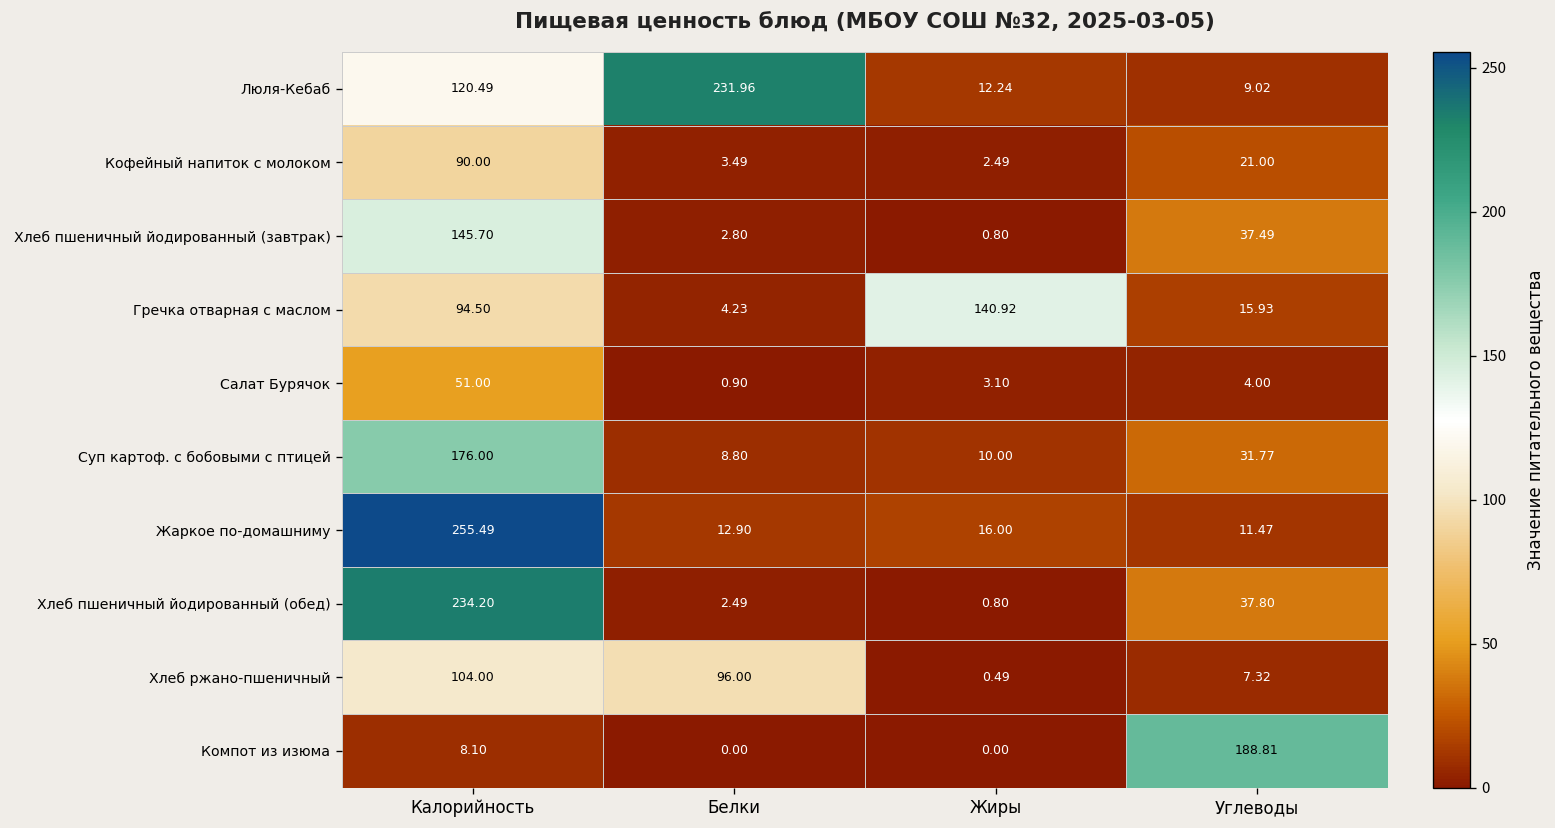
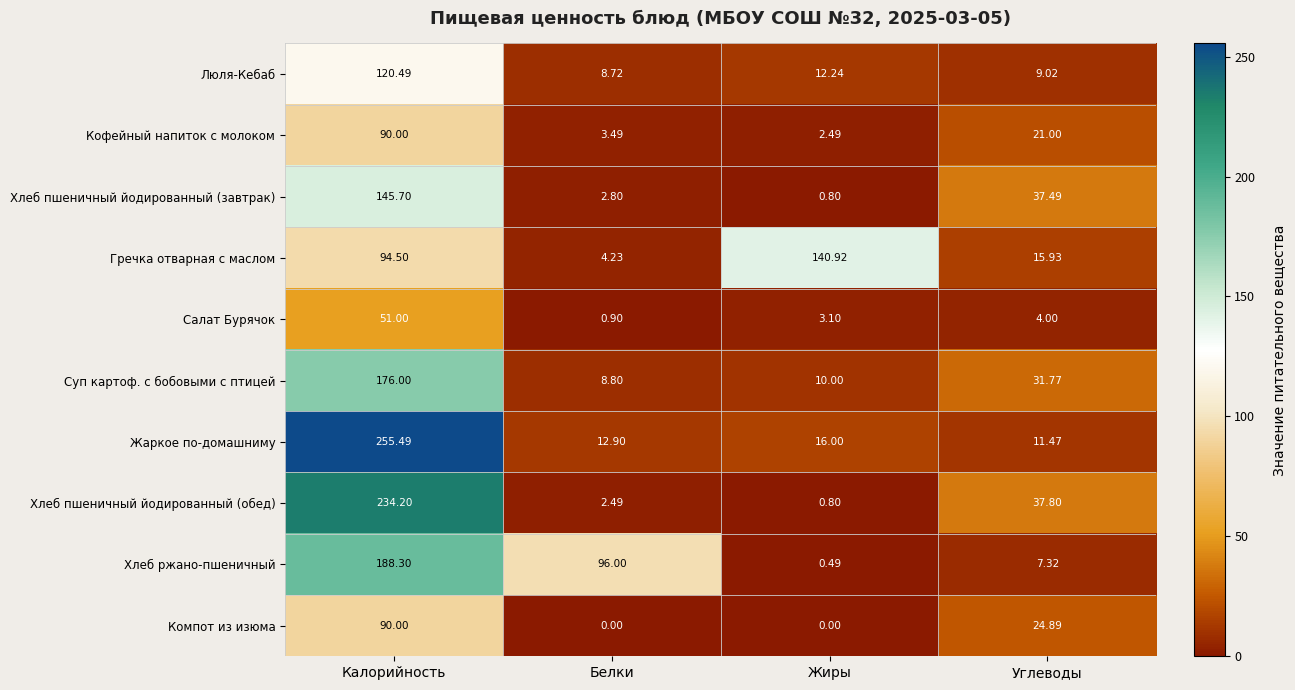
  {
    "Люля-Кебаб": {
      "Калорийность": 120.49,
-     "Белки": 231.96,
+     "Белки": 8.72,
      "Жиры": 12.24,
      "Углеводы": 9.02
    },
    "Кофейный напиток с молоком": {
      "Калорийность": 90.00,
      "Белки": 3.49,
      "Жиры": 2.49,
      "Углеводы": 21.00
    },
    "Хлеб пшеничный йодированный (завтрак)": {
      "Калорийность": 145.70,
      "Белки": 2.80,
      "Жиры": 0.80,
      "Углеводы": 37.49
    },
    "Гречка отварная с маслом": {
      "Калорийность": 94.50,
      "Белки": 4.23,
      "Жиры": 140.92,
      "Углеводы": 15.93
    },
    "Салат Бурячок": {
      "Калорийность": 51.00,
      "Белки": 0.90,
      "Жиры": 3.10,
      "Углеводы": 4.00
    },
    "Суп картоф. с бобовыми с птицей": {
      "Калорийность": 176.00,
      "Белки": 8.80,
      "Жиры": 10.00,
      "Углеводы": 31.77
    },
    "Жаркое по-домашниму": {
      "Калорийность": 255.49,
      "Белки": 12.90,
      "Жиры": 16.00,
      "Углеводы": 11.47
    },
    "Хлеб пшеничный йодированный (обед)": {
      "Калорийность": 234.20,
      "Белки": 2.49,
      "Жиры": 0.80,
      "Углеводы": 37.80
    },
    "Хлеб ржано-пшеничный": {
-     "Калорийность": 104.00,
+     "Калорийность": 188.30,
      "Белки": 96.00,
      "Жиры": 0.49,
      "Углеводы": 7.32
    },
    "Компот из изюма": {
-     "Калорийность": 8.10,
+     "Калорийность": 90.00,
      "Белки": 0.00,
      "Жиры": 0.00,
-     "Углеводы": 188.81
+     "Углеводы": 24.89
    }
  }
